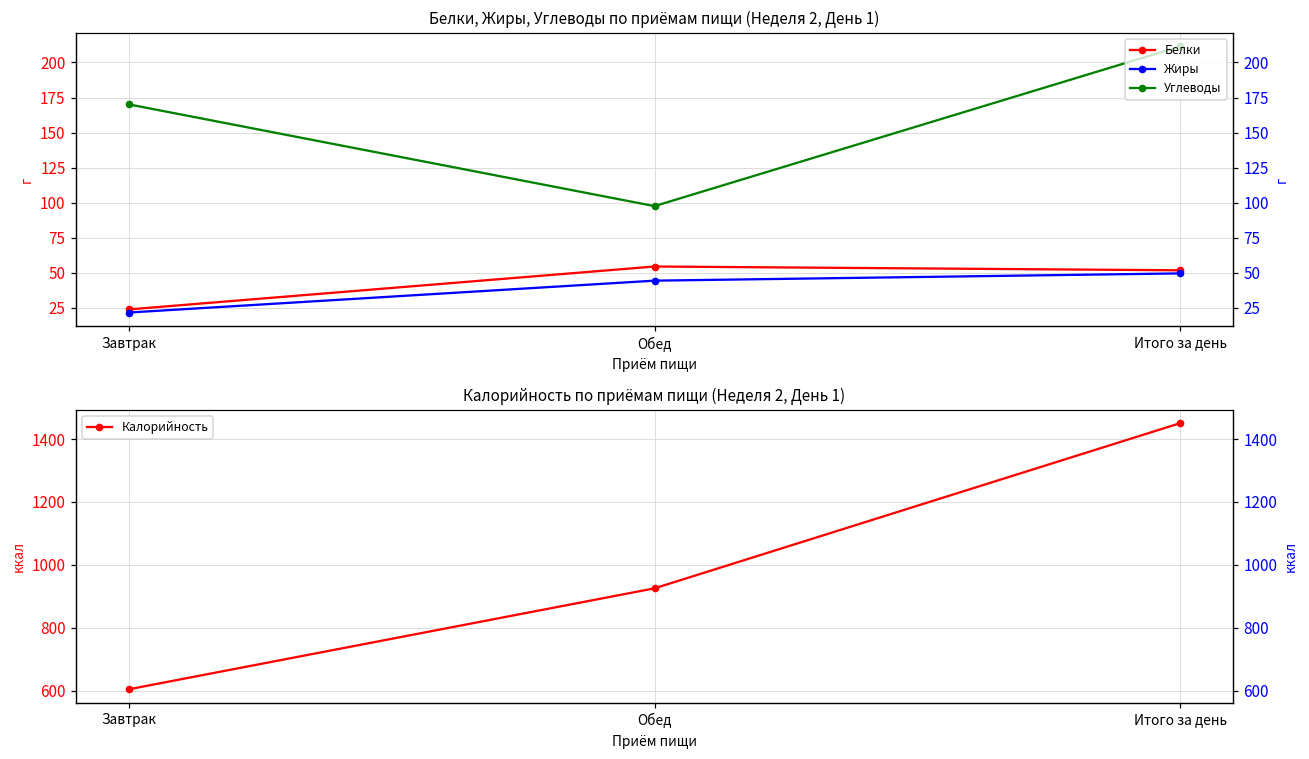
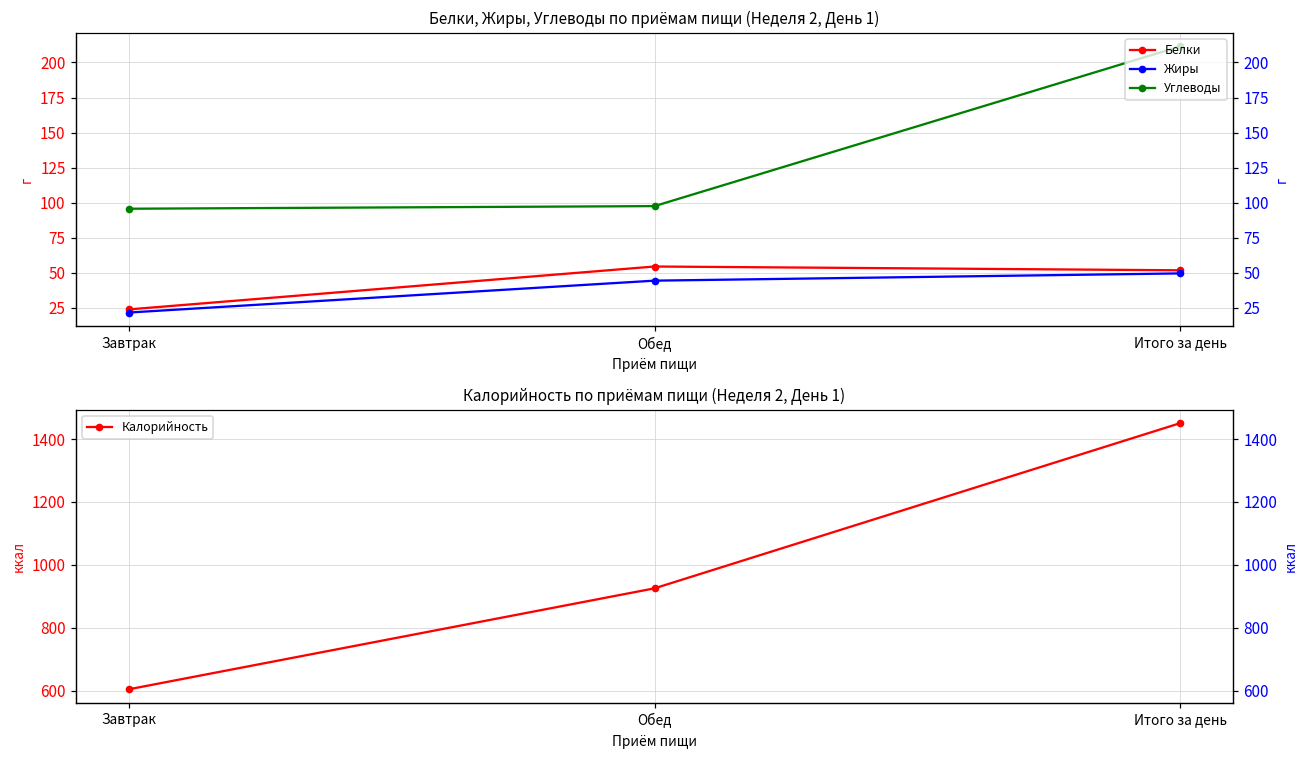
  {
    "Белки, Жиры, Углеводы по приёмам пищи (Неделя 2, День 1)": {
      "Белки": {
        "Завтрак": 24,
        "Обед": 55,
        "Итого за день": 52
      },
      "Жиры": {
        "Завтрак": 22,
        "Обед": 44,
        "Итого за день": 50
      },
      "Углеводы": {
-       "Завтрак": 170,
+       "Завтрак": 96,
        "Обед": 98
      }
    },
    "Калорийность по приёмам пищи (Неделя 2, День 1)": {
      "Завтрак": 600,
      "Обед": 930,
      "Итого за день": 1450
    }
  }
